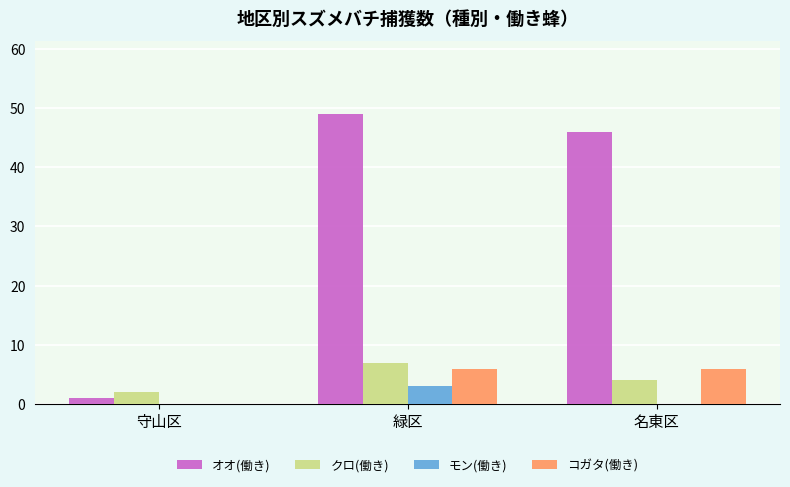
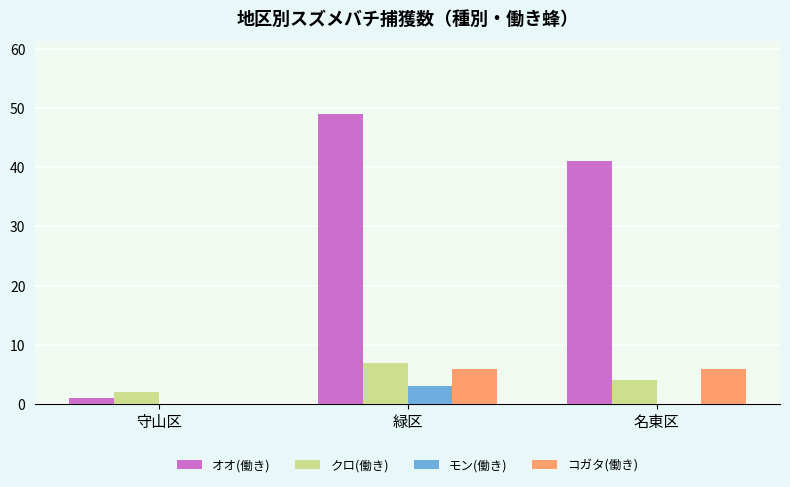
  {
    "オオ(働き)": {
      "守山区": 1,
      "緑区": 49,
-     "名東区": 46
+     "名東区": 41
    },
    "クロ(働き)": {
      "守山区": 2,
      "緑区": 7,
      "名東区": 4
    },
    "モン(働き)": {
      "守山区": 0,
      "緑区": 3,
      "名東区": 0
    },
    "コガタ(働き)": {
      "守山区": 0,
      "緑区": 6,
      "名東区": 6
    }
  }
